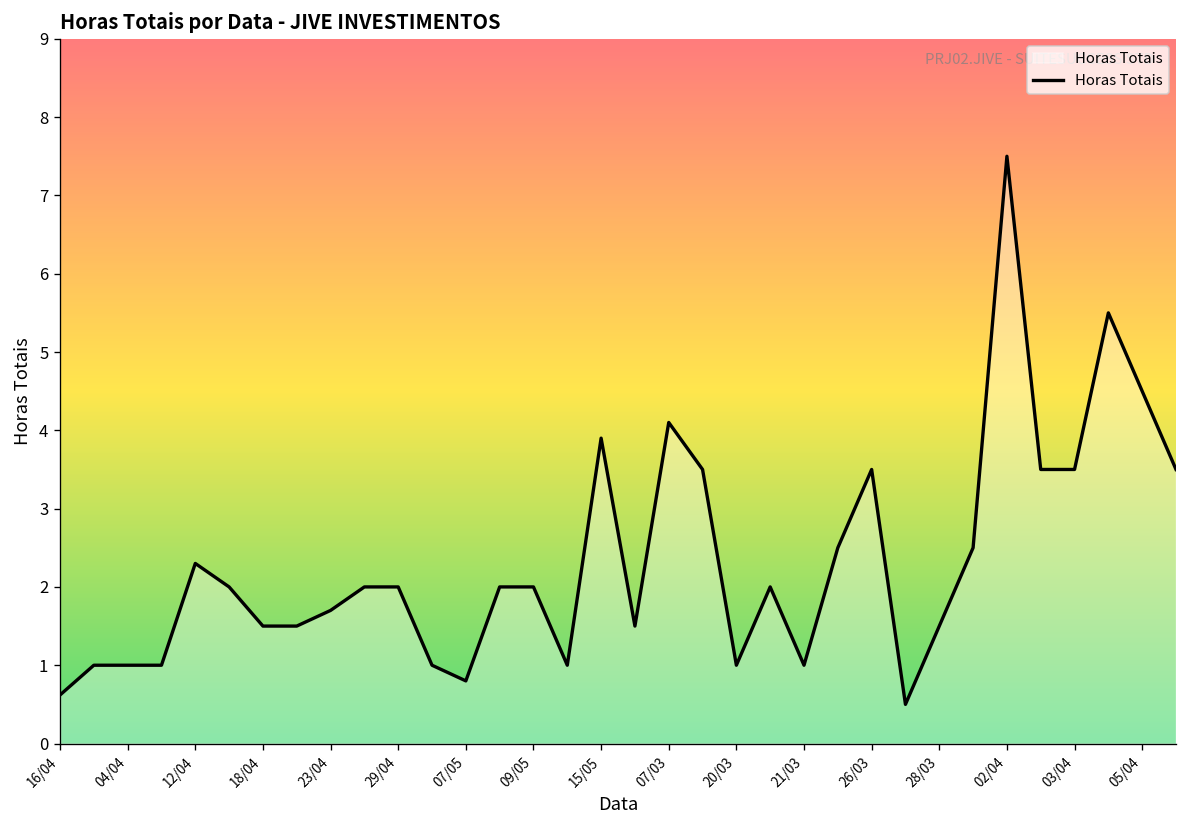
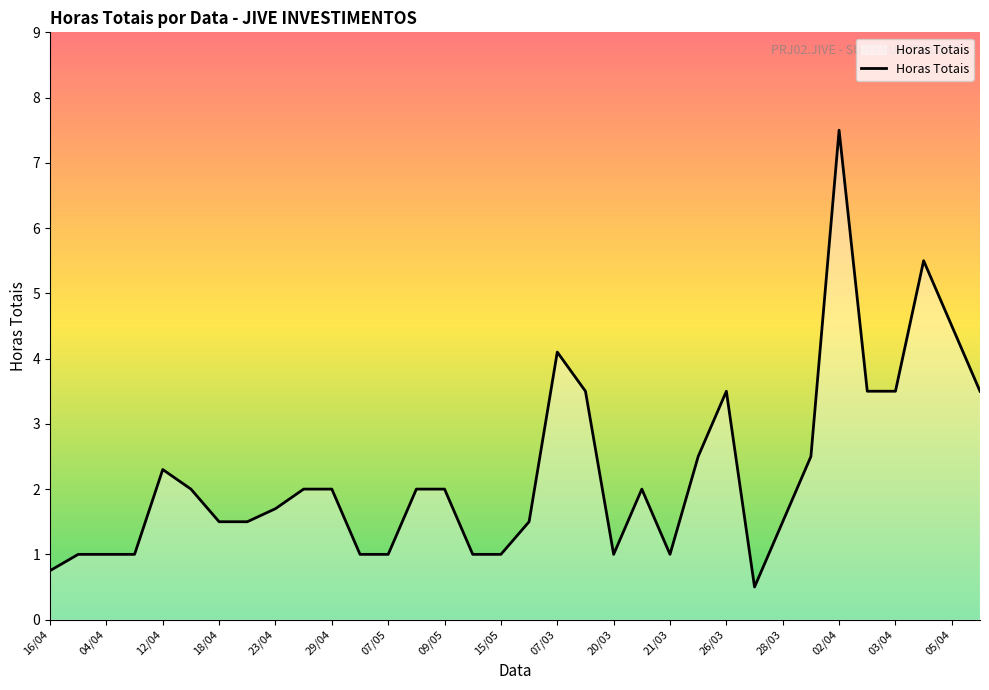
  {
-   "16/04": 0.6,
+   "16/04": 0.8,
    "12/04": 2.3,
    "18/04": 1.5,
    "23/04": 1.7,
    "29/04": 2.0,
-   "07/05": 0.8,
+   "07/05": 1.0,
    "09/05": 2.0,
-   "15/05": 3.9,
+   "15/05": 1.0,
    "07/03": 4.1,
    "20/03": 1.0,
    "28/03": 1.5
  }
